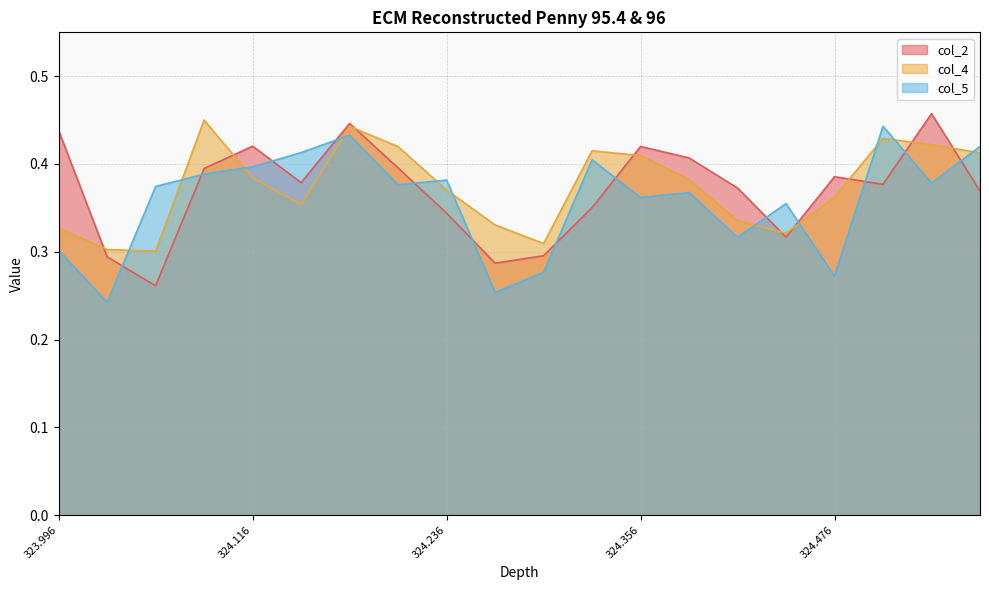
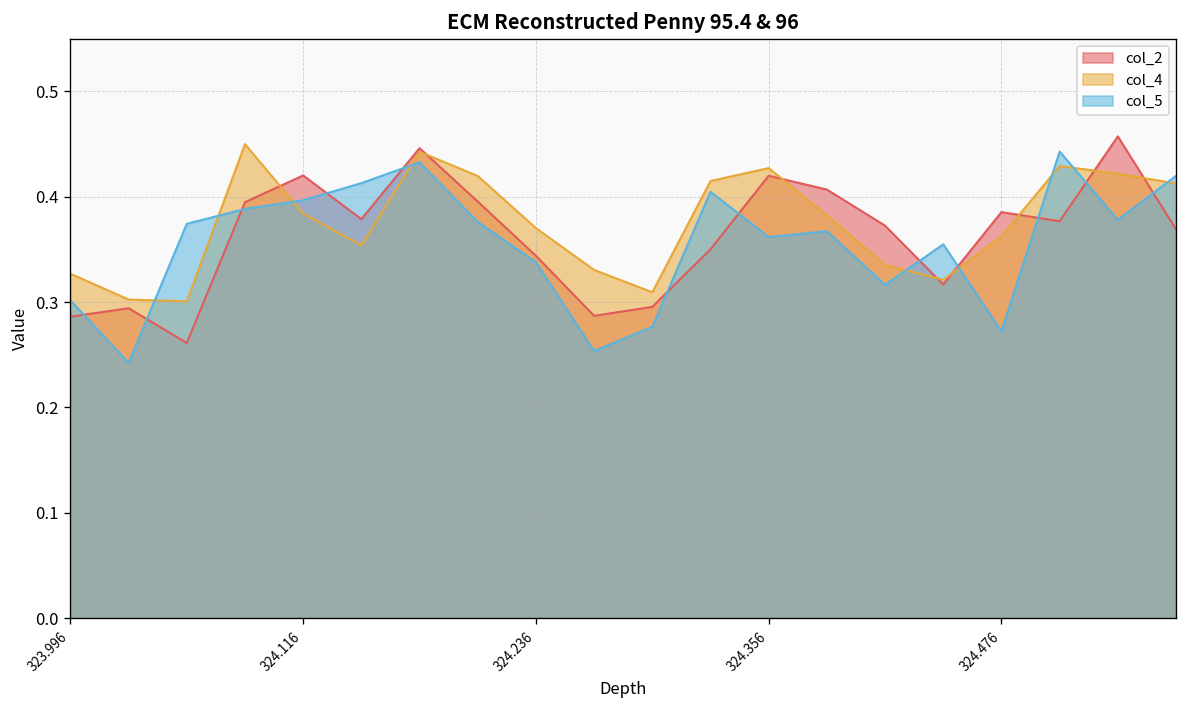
  {
    "col_2": {
-     "323.996": 0.44,
+     "323.996": 0.29,
      "324.116": 0.42,
      "324.236": 0.34,
      "324.356": 0.42,
      "324.476": 0.39
    },
    "col_4": {
      "323.996": 0.33,
      "324.116": 0.38,
      "324.236": 0.37,
-     "324.356": 0.41,
+     "324.356": 0.43,
      "324.476": 0.36
    },
    "col_5": {
      "323.996": 0.30,
      "324.116": 0.40,
-     "324.236": 0.38,
+     "324.236": 0.34,
      "324.356": 0.36,
      "324.476": 0.27
    }
  }
